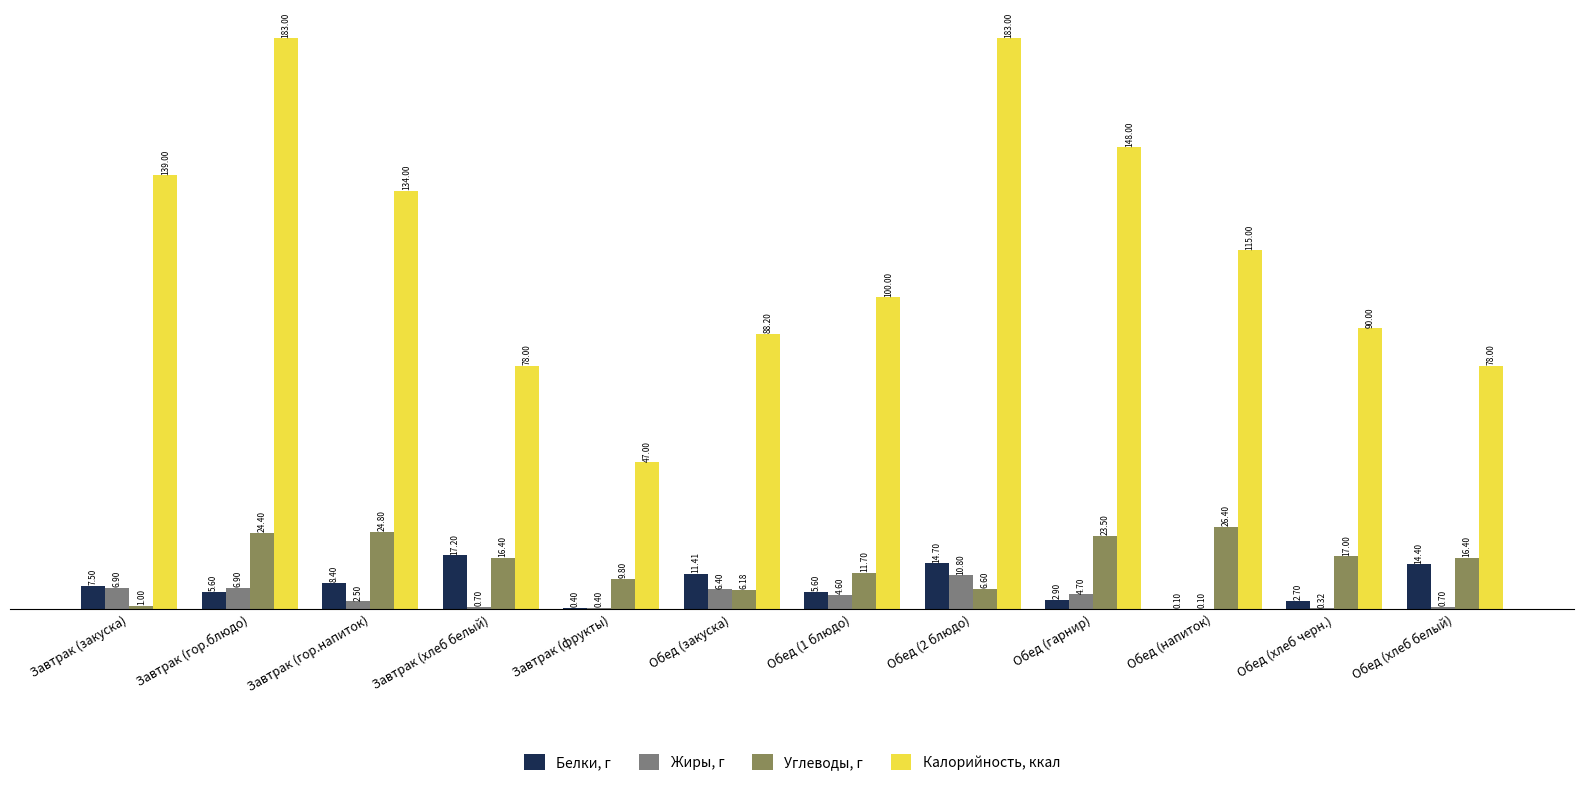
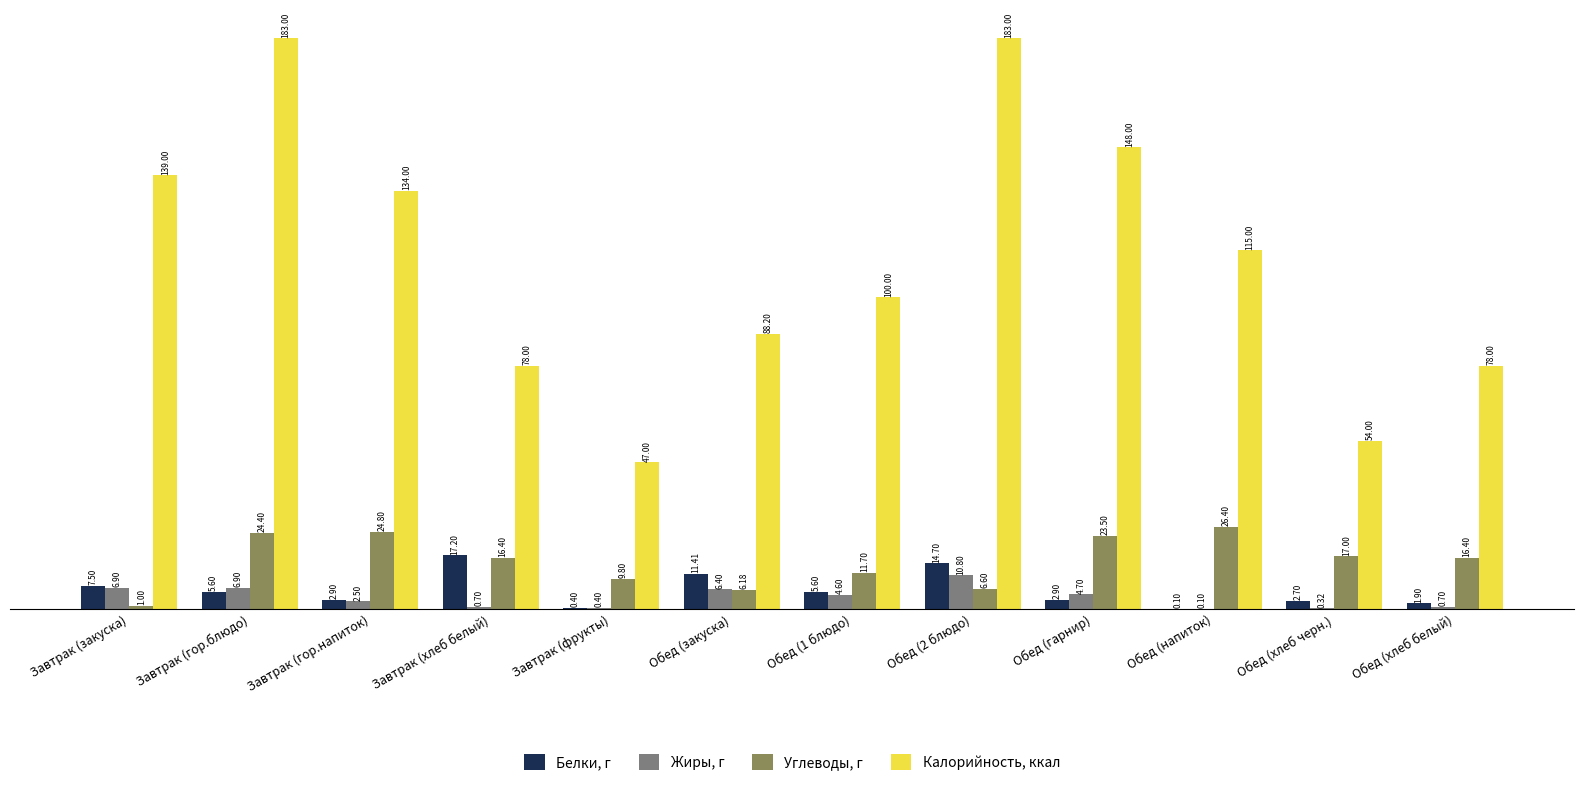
  {
    "Белки, г": {
      "Завтрак (закуска)": 7.50,
      "Завтрак (гор.блюдо)": 5.60,
-     "Завтрак (гор.напиток)": 8.40,
+     "Завтрак (гор.напиток)": 2.90,
      "Завтрак (хлеб белый)": 17.20,
      "Завтрак (фрукты)": 0.40,
      "Обед (закуска)": 11.41,
      "Обед (1 блюдо)": 5.60,
      "Обед (2 блюдо)": 14.70,
      "Обед (гарнир)": 2.90,
      "Обед (напиток)": 0.10,
      "Обед (хлеб черн.)": 2.70,
-     "Обед (хлеб белый)": 14.40
+     "Обед (хлеб белый)": 1.90
    },
    "Калорийность, ккал": {
      "Завтрак (закуска)": 139.00,
      "Завтрак (гор.блюдо)": 183.00,
      "Завтрак (гор.напиток)": 134.00,
      "Завтрак (хлеб белый)": 78.00,
      "Завтрак (фрукты)": 47.00,
      "Обед (закуска)": 88.20,
      "Обед (1 блюдо)": 100.00,
      "Обед (2 блюдо)": 183.00,
      "Обед (гарнир)": 148.00,
      "Обед (напиток)": 115.00,
-     "Обед (хлеб черн.)": 90.00,
+     "Обед (хлеб черн.)": 54.00,
      "Обед (хлеб белый)": 78.00
    }
  }
